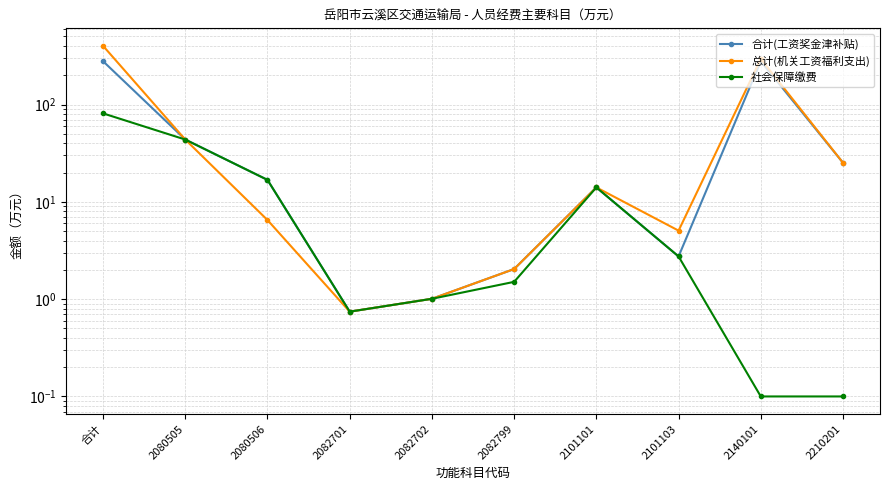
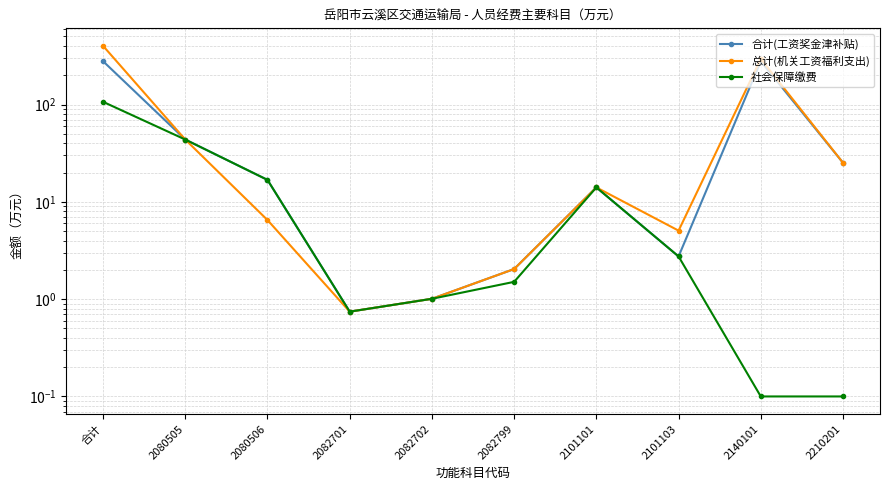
  {
    "合计(工资奖金津补贴)": {
      "合计": 280
    },
    "总计(机关工资福利支出)": {
      "合计": 400,
      "2080506": 6,
      "2101103": 5
    },
    "社会保障缴费": {
-     "合计": 80,
+     "合计": 110,
      "2082799": 1.5,
      "2140101": 0.10,
      "2210201": 0.10
    }
  }
